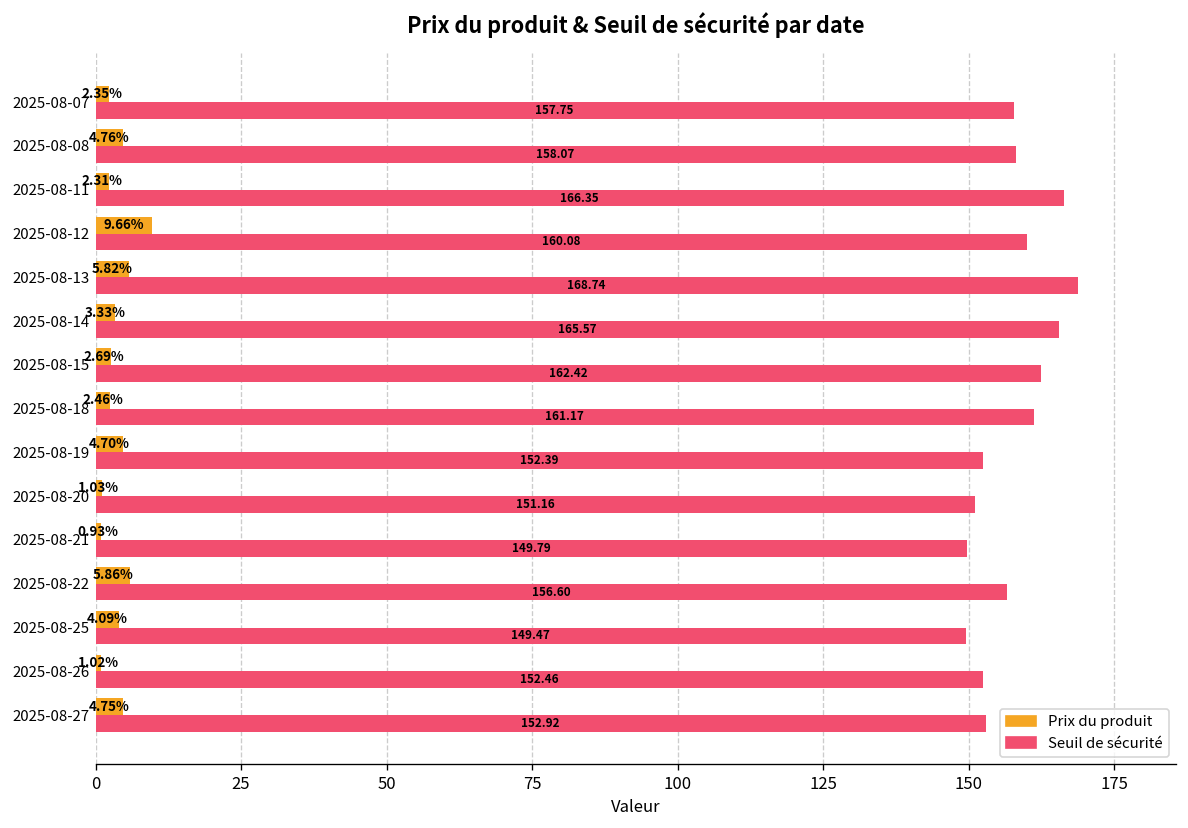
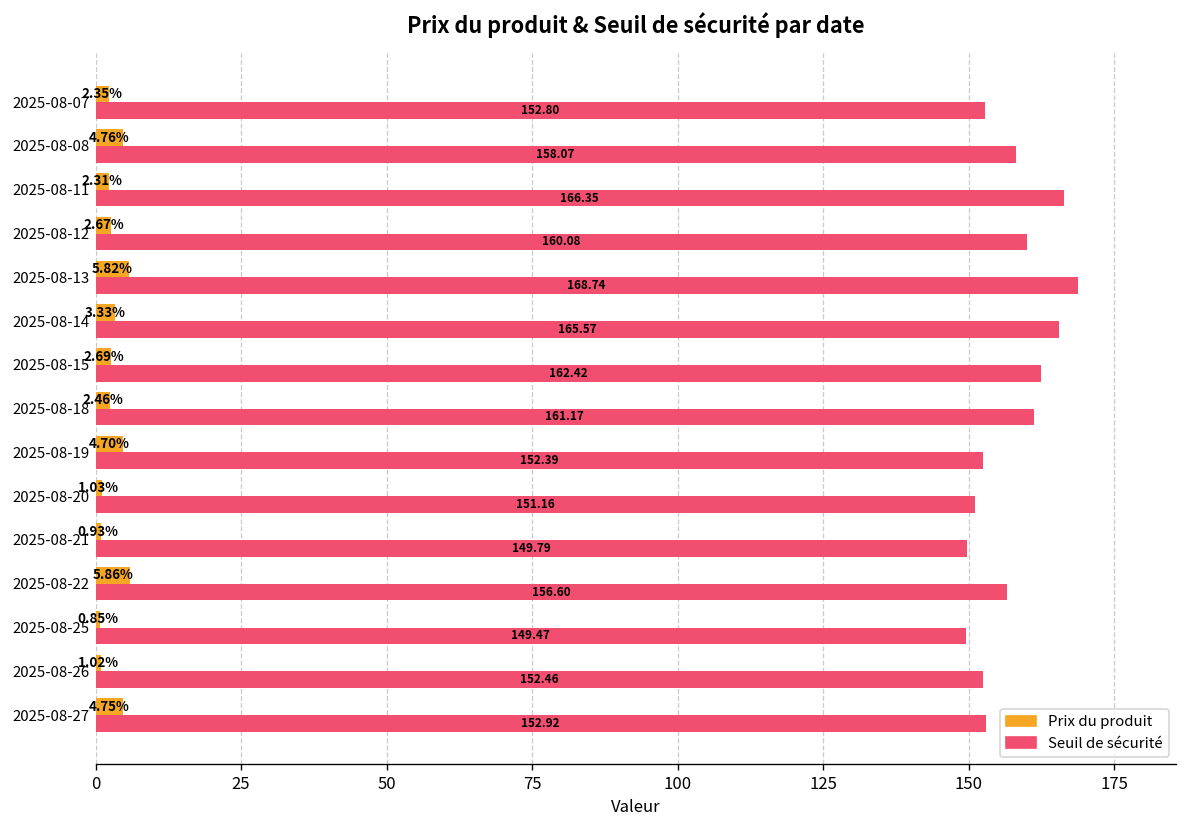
  {
    "Prix du produit": {
      "2025-08-07": "2.35%",
      "2025-08-08": "4.76%",
      "2025-08-11": "2.31%",
-     "2025-08-12": "9.66%",
+     "2025-08-12": "2.67%",
      "2025-08-13": "5.82%",
      "2025-08-14": "3.33%",
      "2025-08-15": "2.69%",
      "2025-08-18": "2.46%",
      "2025-08-19": "4.70%",
      "2025-08-20": "1.03%",
      "2025-08-21": "0.93%",
      "2025-08-22": "5.86%",
-     "2025-08-25": "4.09%",
+     "2025-08-25": "0.85%",
      "2025-08-26": "1.02%",
      "2025-08-27": "4.75%"
    },
    "Seuil de sécurité": {
-     "2025-08-07": "157.75",
+     "2025-08-07": "152.80",
      "2025-08-08": "158.07",
      "2025-08-11": "166.35",
      "2025-08-12": "160.08",
      "2025-08-13": "168.74",
      "2025-08-14": "165.57",
      "2025-08-15": "162.42",
      "2025-08-18": "161.17",
      "2025-08-19": "152.39",
      "2025-08-20": "151.16",
      "2025-08-21": "149.79",
      "2025-08-22": "156.60",
      "2025-08-25": "149.47",
      "2025-08-26": "152.46",
      "2025-08-27": "152.92"
    }
  }
